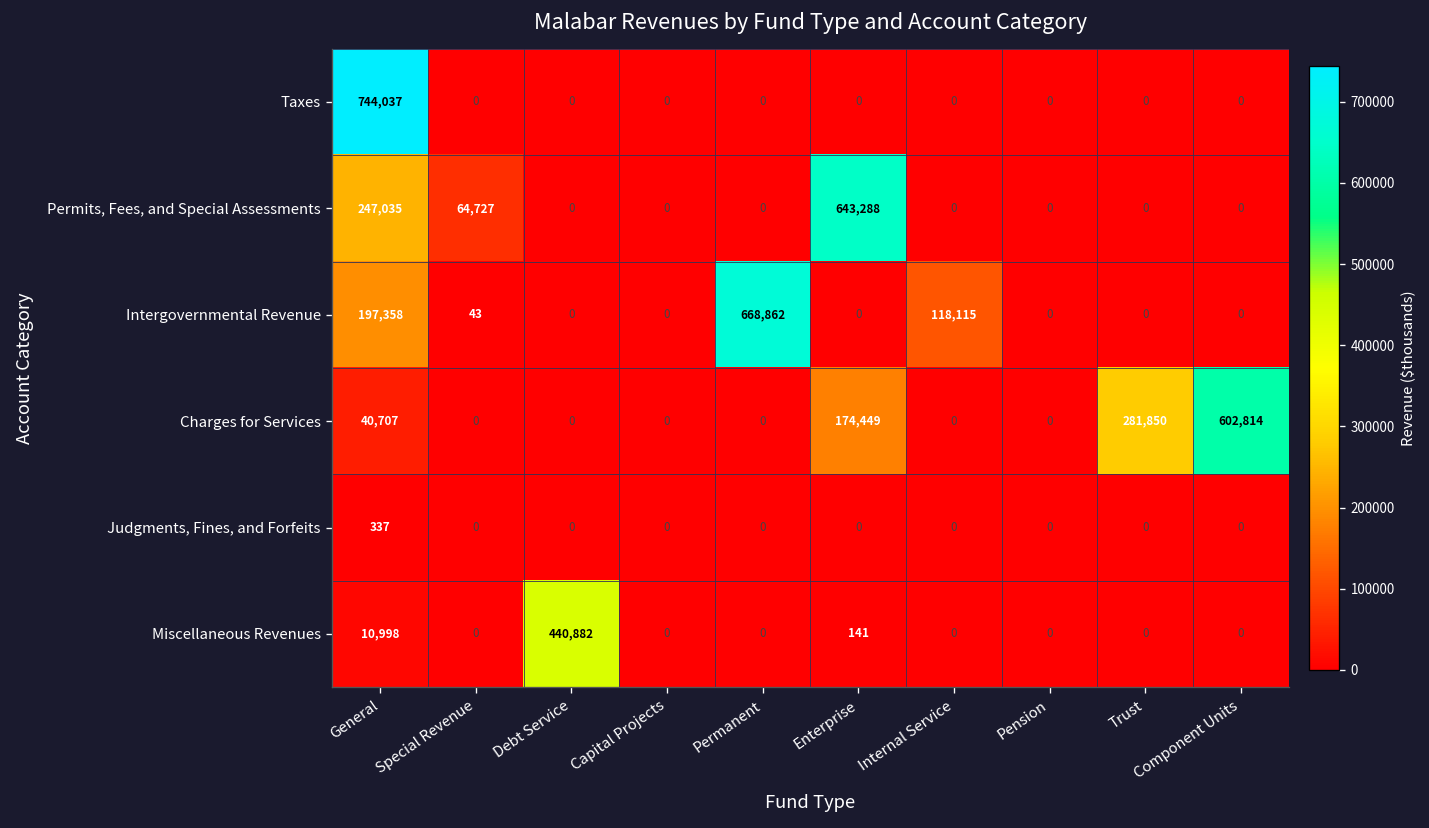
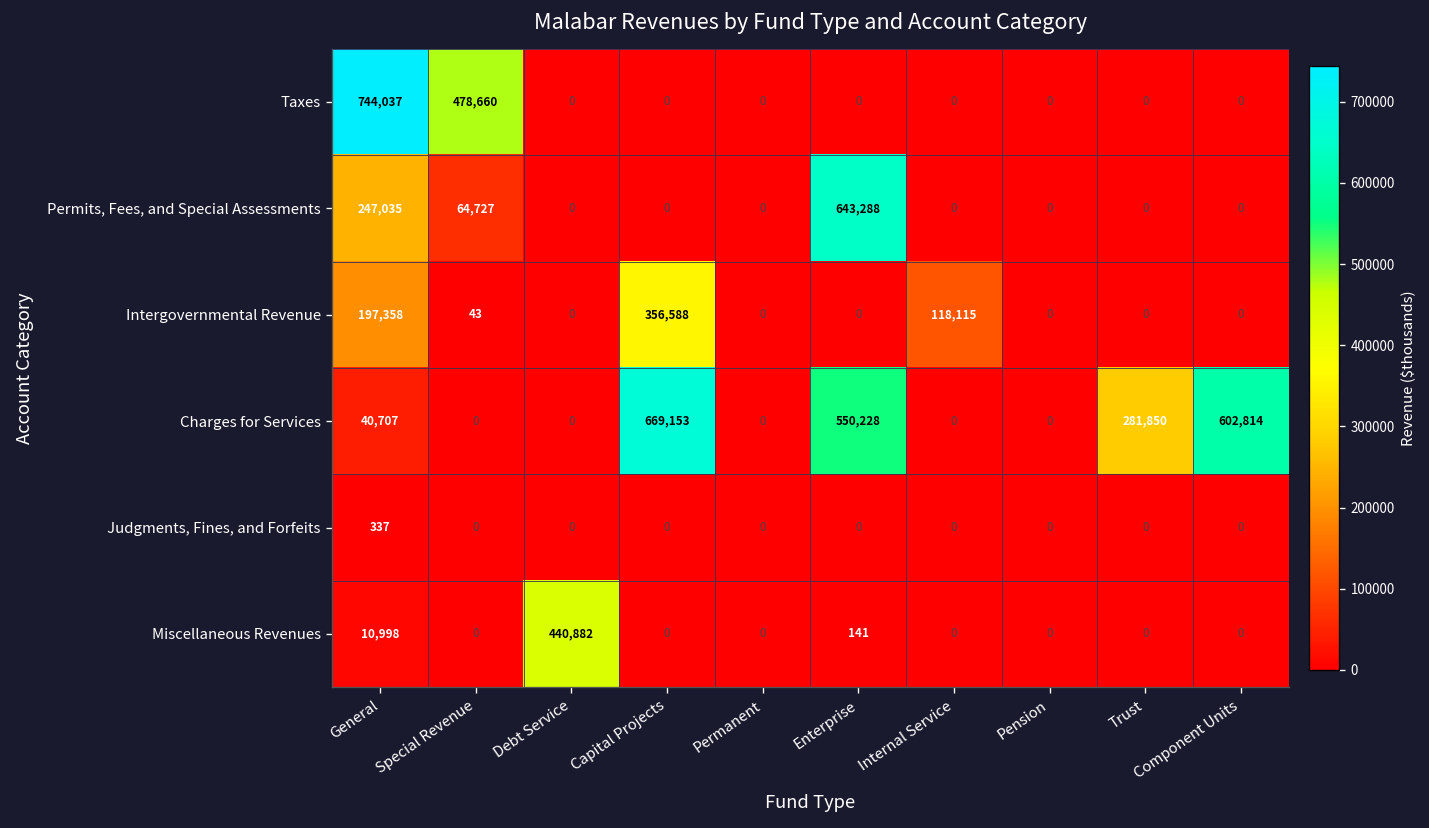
  {
    "Taxes": {
      "General": "744,037",
-     "Special Revenue": "0",
+     "Special Revenue": "478,660",
      "Debt Service": "0",
      "Capital Projects": "0",
      "Permanent": "0",
      "Enterprise": "0",
      "Internal Service": "0",
      "Pension": "0",
      "Trust": "0",
      "Component Units": "0"
    },
    "Permits, Fees, and Special Assessments": {
      "General": "247,035",
      "Special Revenue": "64,727",
      "Debt Service": "0",
      "Capital Projects": "0",
      "Permanent": "0",
      "Enterprise": "643,288",
      "Internal Service": "0",
      "Pension": "0",
      "Trust": "0",
      "Component Units": "0"
    },
    "Intergovernmental Revenue": {
      "General": "197,358",
      "Special Revenue": "43",
      "Debt Service": "0",
-     "Capital Projects": "0",
-     "Permanent": "668,862",
+     "Capital Projects": "356,588",
+     "Permanent": "0",
      "Enterprise": "0",
      "Internal Service": "118,115",
      "Pension": "0",
      "Trust": "0",
      "Component Units": "0"
    },
    "Charges for Services": {
      "General": "40,707",
      "Special Revenue": "0",
      "Debt Service": "0",
-     "Capital Projects": "0",
+     "Capital Projects": "669,153",
      "Permanent": "0",
-     "Enterprise": "174,449",
+     "Enterprise": "550,228",
      "Internal Service": "0",
      "Pension": "0",
      "Trust": "281,850",
      "Component Units": "602,814"
    },
    "Judgments, Fines, and Forfeits": {
      "General": "337",
      "Special Revenue": "0",
      "Debt Service": "0",
      "Capital Projects": "0",
      "Permanent": "0",
      "Enterprise": "0",
      "Internal Service": "0",
      "Pension": "0",
      "Trust": "0",
      "Component Units": "0"
    },
    "Miscellaneous Revenues": {
      "General": "10,998",
      "Special Revenue": "0",
      "Debt Service": "440,882",
      "Capital Projects": "0",
      "Permanent": "0",
      "Enterprise": "141",
      "Internal Service": "0",
      "Pension": "0",
      "Trust": "0",
      "Component Units": "0"
    }
  }
